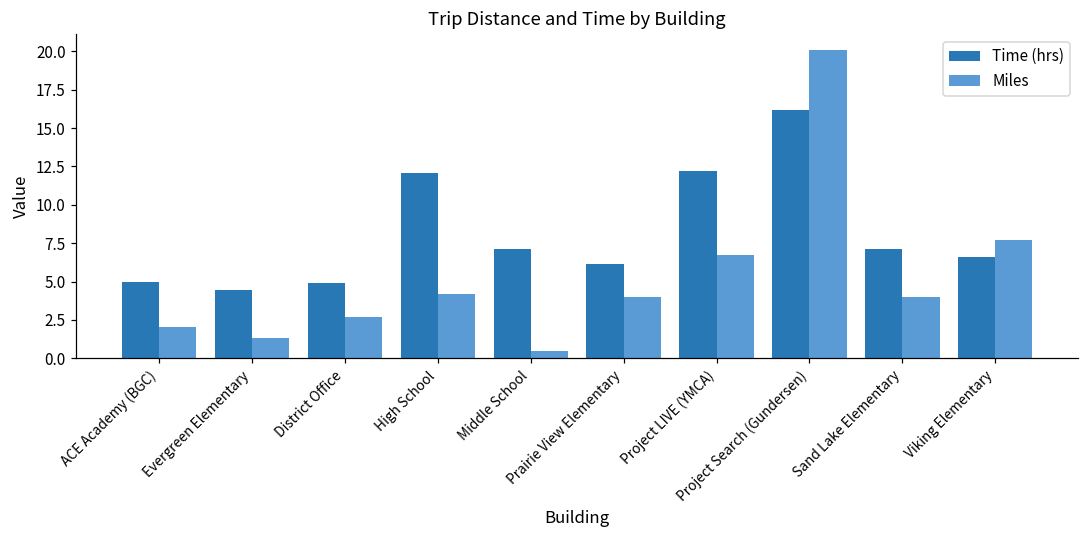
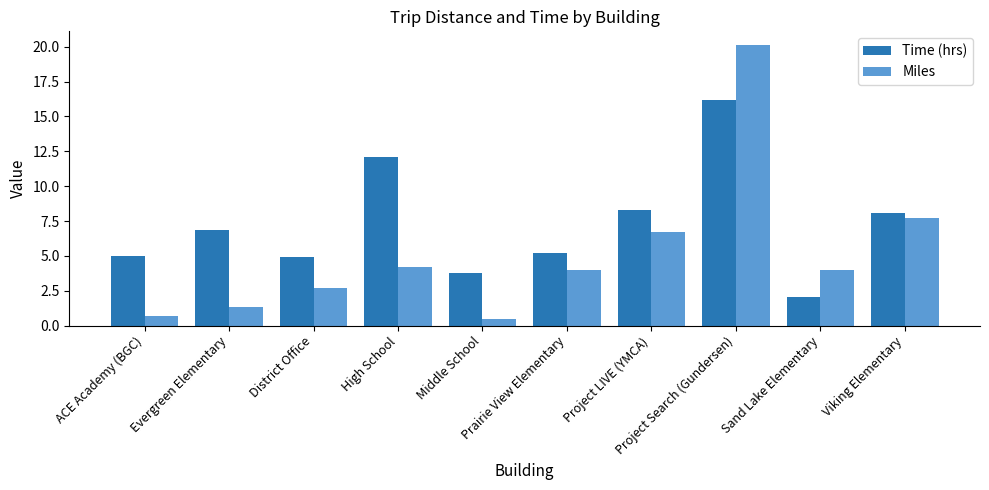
  {
    "Time (hrs)": {
      "ACE Academy (BGC)": 5.0,
-     "Evergreen Elementary": 4.5,
+     "Evergreen Elementary": 6.9,
      "District Office": 4.9,
      "High School": 12.1,
-     "Middle School": 7.1,
-     "Prairie View Elementary": 6.1,
-     "Project LIVE (YMCA)": 12.2,
+     "Middle School": 3.8,
+     "Prairie View Elementary": 5.2,
+     "Project LIVE (YMCA)": 8.3,
      "Project Search (Gundersen)": 16.2,
-     "Sand Lake Elementary": 7.1,
-     "Viking Elementary": 6.6
+     "Sand Lake Elementary": 2.1,
+     "Viking Elementary": 8.1
    },
    "Miles": {
-     "ACE Academy (BGC)": 2.0,
+     "ACE Academy (BGC)": 0.7,
      "Evergreen Elementary": 1.3,
      "District Office": 2.7,
      "High School": 4.2,
      "Middle School": 0.5,
      "Prairie View Elementary": 4.0,
      "Project LIVE (YMCA)": 6.7,
      "Project Search (Gundersen)": 20.1,
      "Sand Lake Elementary": 4.0,
      "Viking Elementary": 7.7
    }
  }
